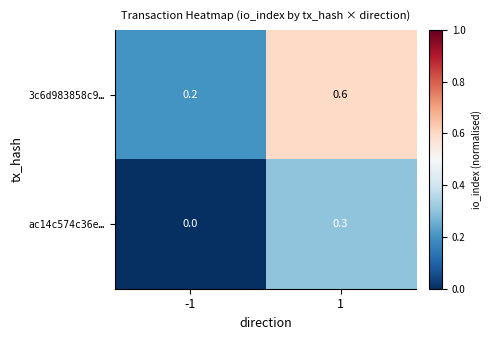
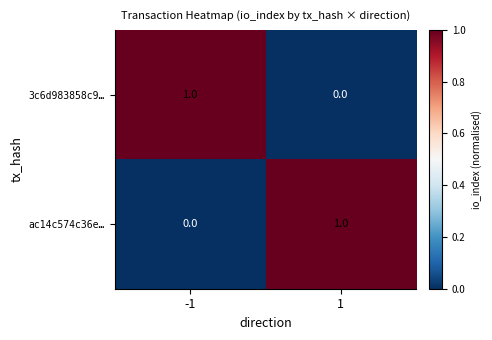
  {
    "3c6d983858c9…": {
-     "-1": 0.2,
-     "1": 0.6
+     "-1": 1.0,
+     "1": 0.0
    },
    "ac14c574c36e…": {
      "-1": 0.0,
-     "1": 0.3
+     "1": 1.0
    }
  }
